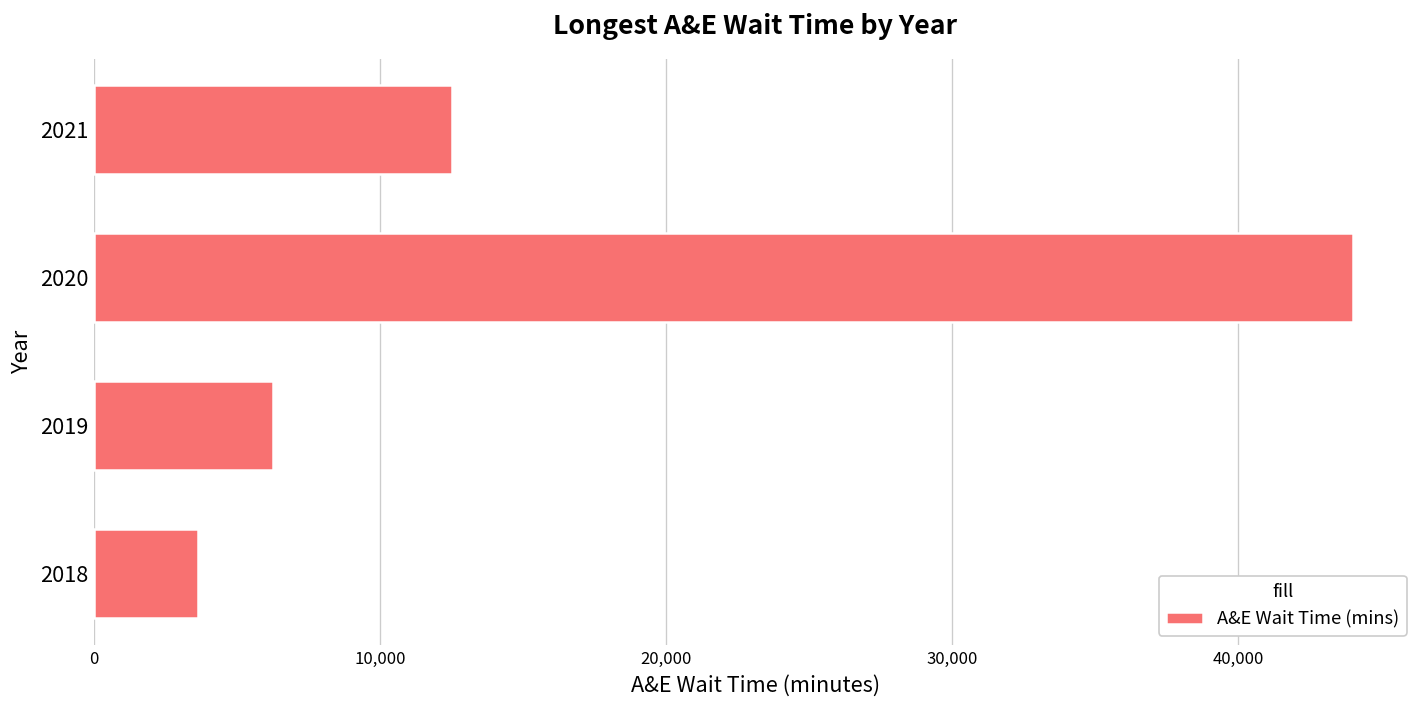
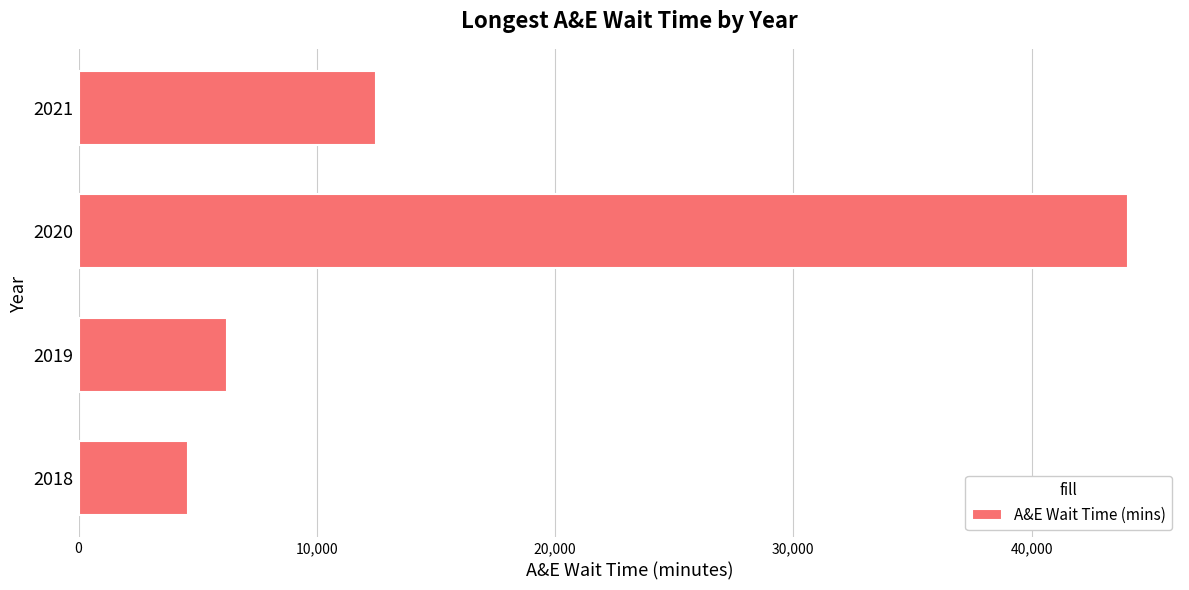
  {
    "2021": "12,500",
    "2020": "44,000",
    "2019": "6,200",
-   "2018": "3,600"
+   "2018": "4,600"
  }
